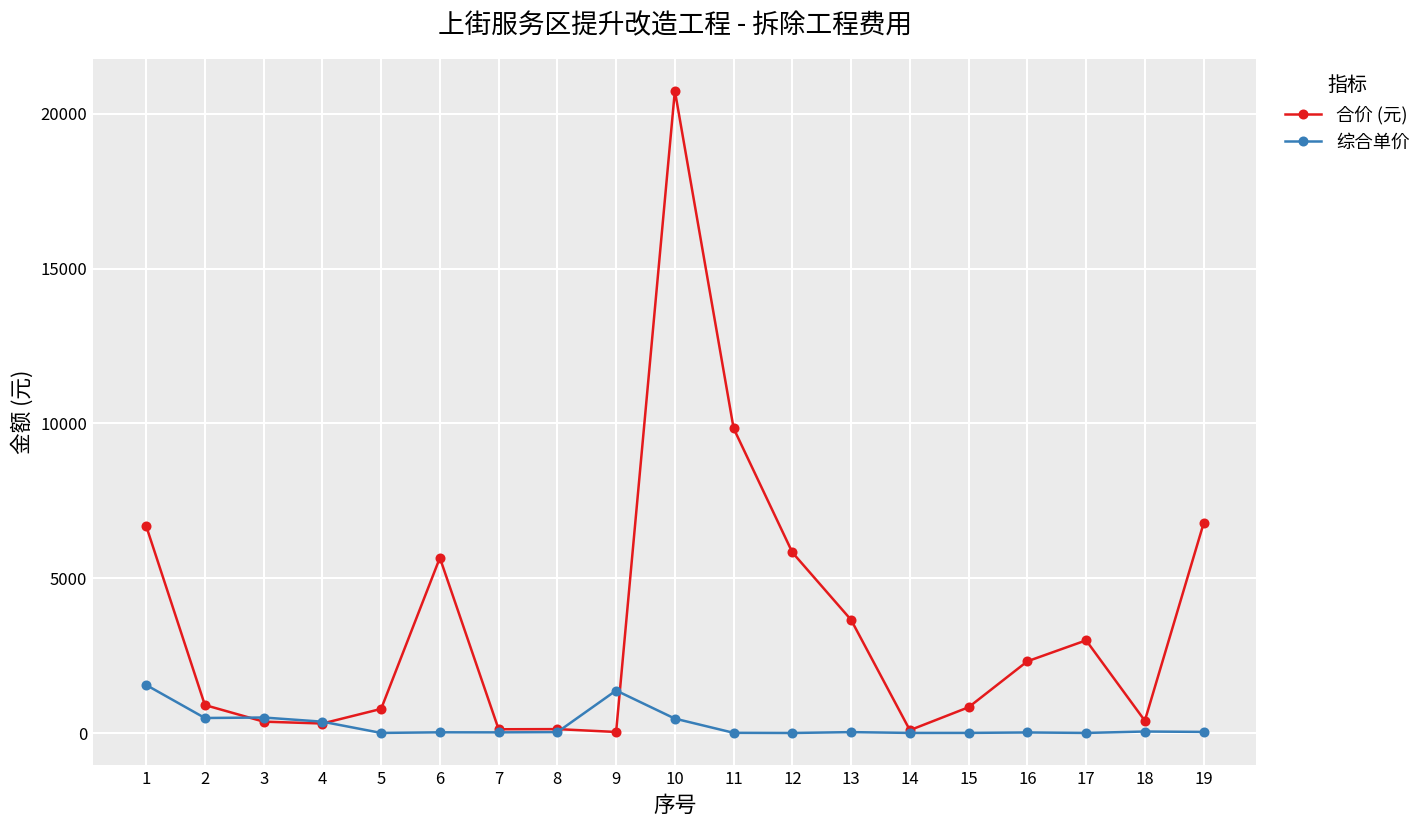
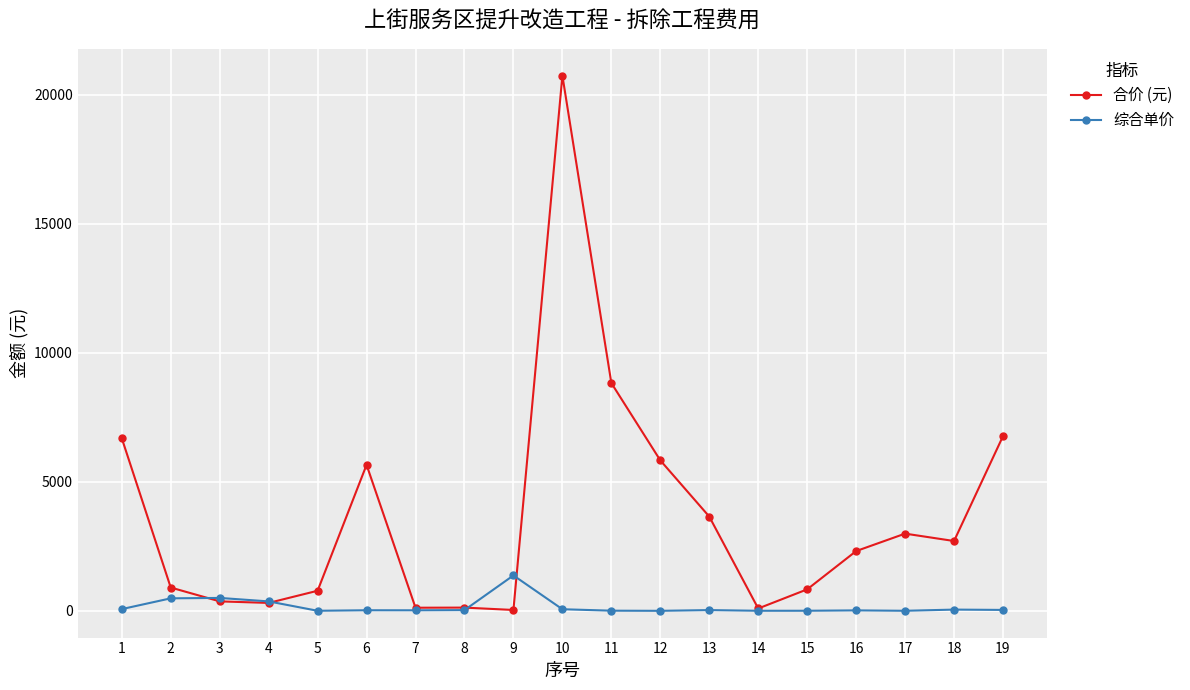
  {
    "合价 (元)": {
      "1": 6700,
      "2": 900,
      "3": 400,
      "5": 800,
      "6": 5700,
      "7": 100,
      "9": 0,
      "10": 20700,
-     "11": 9800,
+     "11": 8800,
      "12": 5800,
      "13": 3700,
      "15": 800,
      "16": 2300,
      "17": 3000,
-     "18": 400,
+     "18": 2700,
      "19": 6800
    },
    "综合单价": {
-     "1": 1600,
+     "1": 100,
      "2": 500,
      "3": 500,
      "5": 0,
      "6": 0,
      "7": 0,
      "9": 1400,
-     "10": 500,
+     "10": 100,
      "11": 0,
      "12": 0,
      "13": 0,
      "15": 0,
      "16": 0,
      "17": 0,
      "18": 100,
      "19": 0
    }
  }
